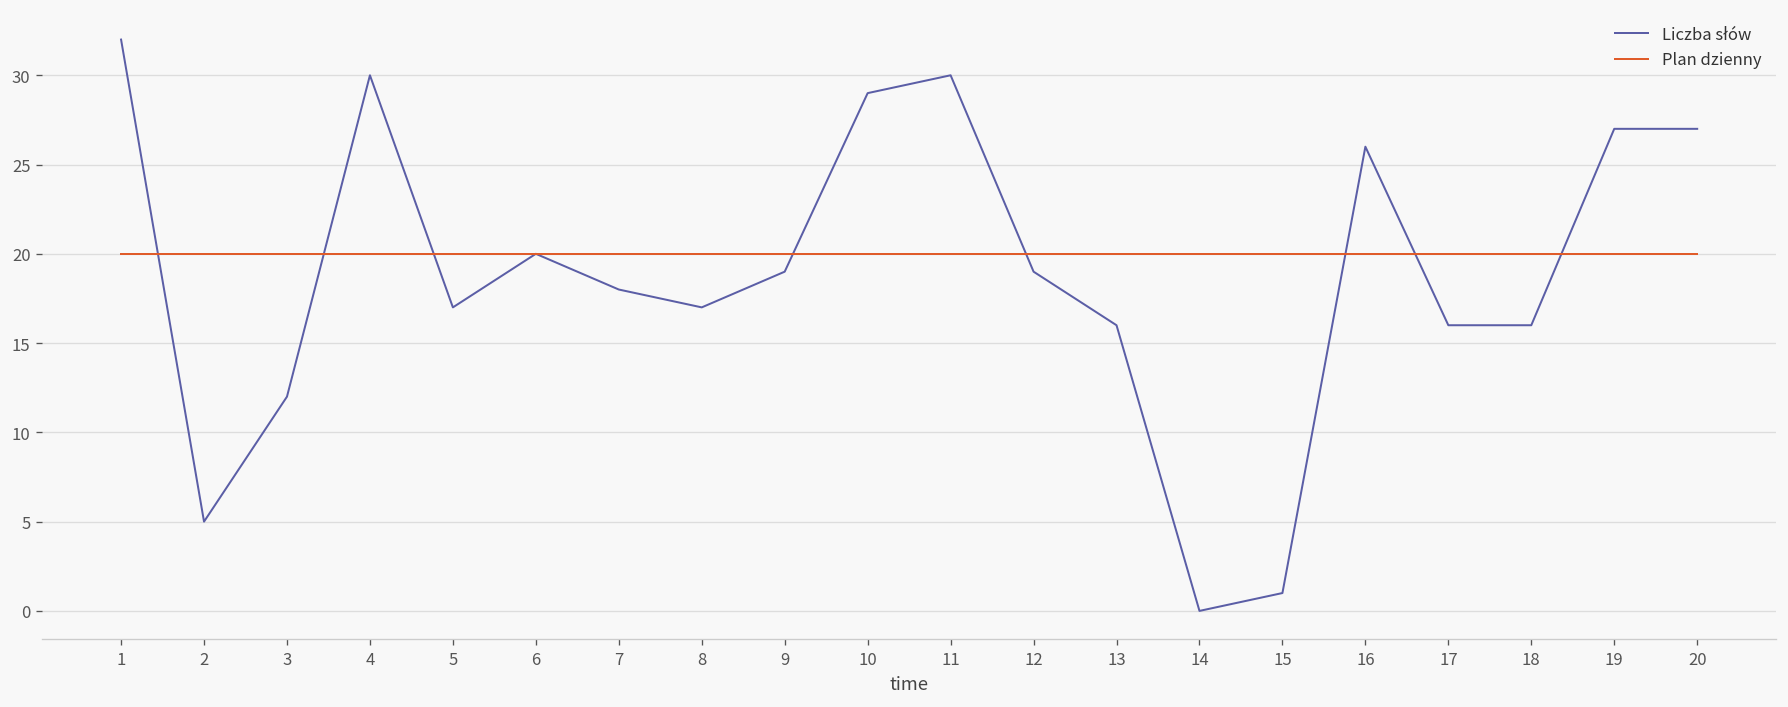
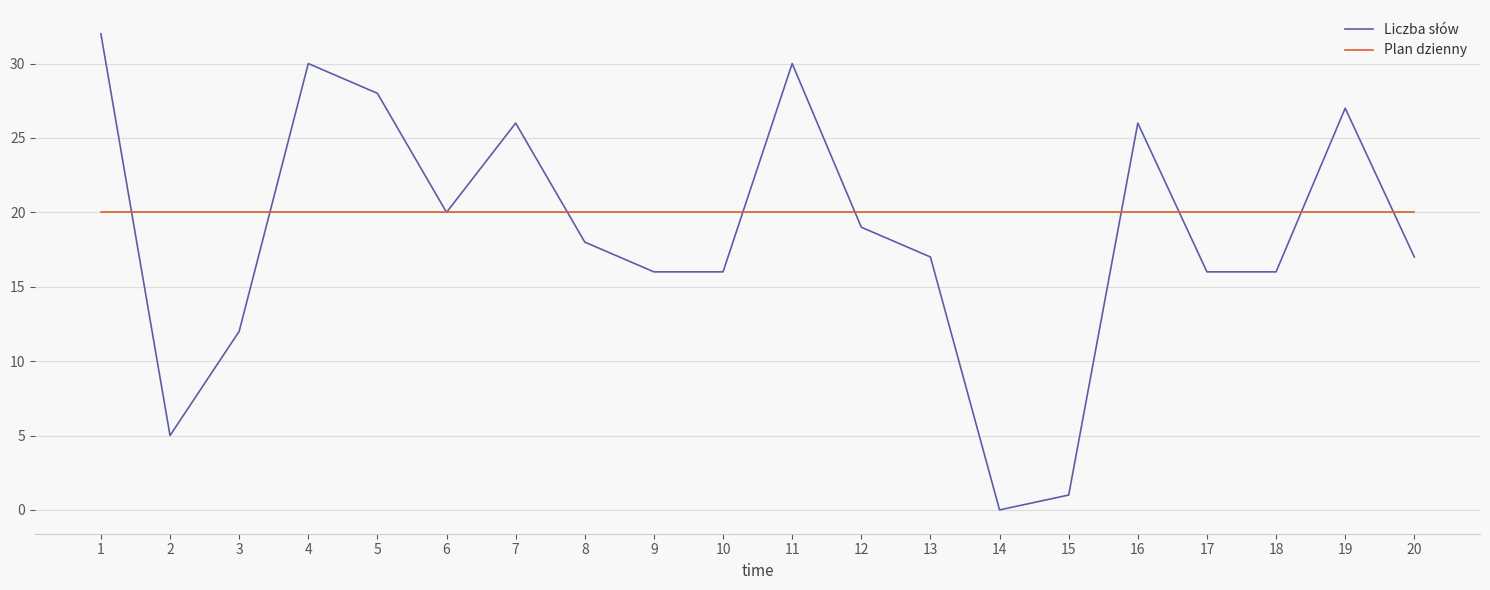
  {
    "Liczba słów": {
      "1": 32,
      "2": 5,
      "3": 12,
      "4": 30,
-     "5": 17,
-     "7": 18,
-     "8": 17,
-     "9": 19,
-     "10": 29,
+     "5": 28,
+     "7": 26,
+     "8": 18,
+     "9": 16,
+     "10": 16,
      "11": 30,
      "12": 19,
-     "13": 16,
+     "13": 17,
      "14": 0,
      "15": 1,
      "16": 26,
      "17": 16,
      "18": 16,
      "19": 27,
-     "20": 27
+     "20": 17
    },
    "Plan dzienny": {
      "1": 20,
      "2": 20,
      "3": 20,
      "4": 20,
      "5": 20,
      "7": 20,
      "8": 20,
      "9": 20,
      "10": 20,
      "11": 20,
      "12": 20,
      "13": 20,
      "14": 20,
      "15": 20,
      "16": 20,
      "17": 20,
      "18": 20,
      "19": 20,
      "20": 20
    }
  }
